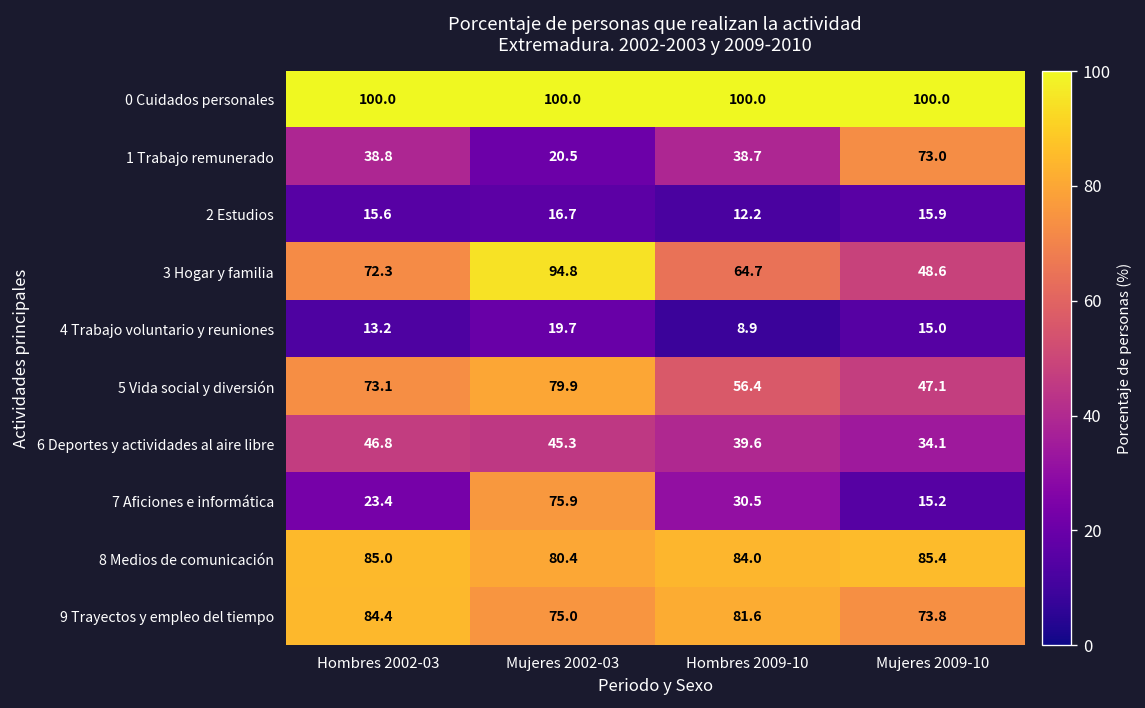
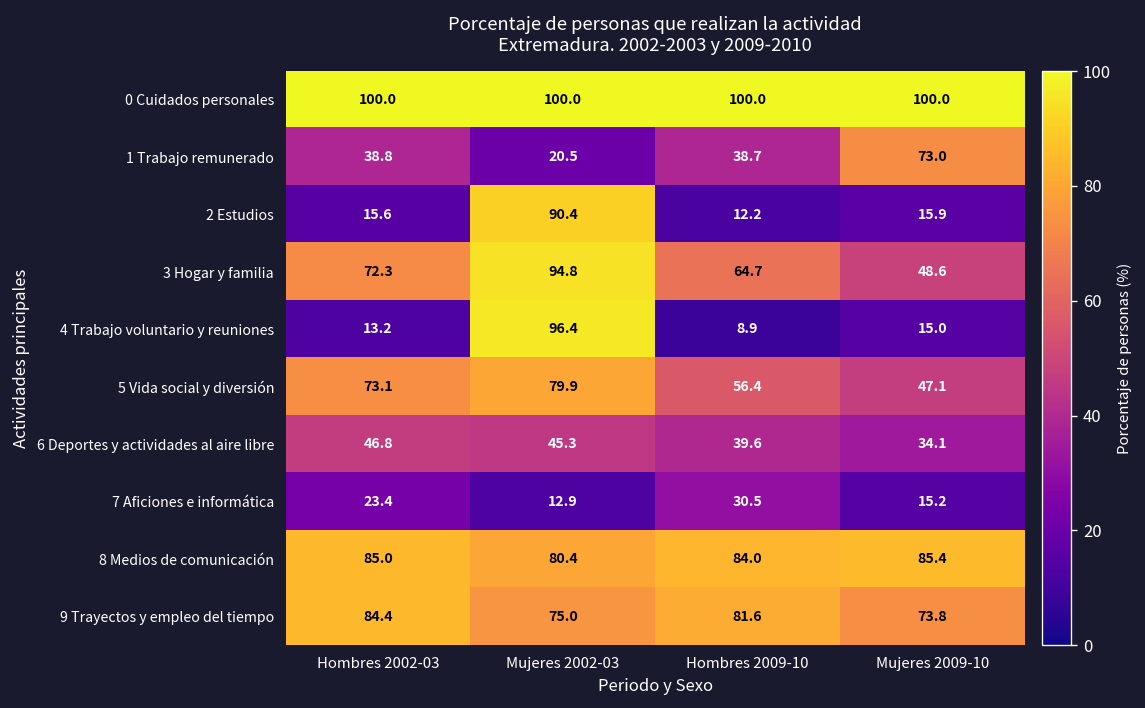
  {
    "0 Cuidados personales": {
      "Hombres 2002-03": 100.0,
      "Mujeres 2002-03": 100.0,
      "Hombres 2009-10": 100.0,
      "Mujeres 2009-10": 100.0
    },
    "1 Trabajo remunerado": {
      "Hombres 2002-03": 38.8,
      "Mujeres 2002-03": 20.5,
      "Hombres 2009-10": 38.7,
      "Mujeres 2009-10": 73.0
    },
    "2 Estudios": {
      "Hombres 2002-03": 15.6,
-     "Mujeres 2002-03": 16.7,
+     "Mujeres 2002-03": 90.4,
      "Hombres 2009-10": 12.2,
      "Mujeres 2009-10": 15.9
    },
    "3 Hogar y familia": {
      "Hombres 2002-03": 72.3,
      "Mujeres 2002-03": 94.8,
      "Hombres 2009-10": 64.7,
      "Mujeres 2009-10": 48.6
    },
    "4 Trabajo voluntario y reuniones": {
      "Hombres 2002-03": 13.2,
-     "Mujeres 2002-03": 19.7,
+     "Mujeres 2002-03": 96.4,
      "Hombres 2009-10": 8.9,
      "Mujeres 2009-10": 15.0
    },
    "5 Vida social y diversión": {
      "Hombres 2002-03": 73.1,
      "Mujeres 2002-03": 79.9,
      "Hombres 2009-10": 56.4,
      "Mujeres 2009-10": 47.1
    },
    "6 Deportes y actividades al aire libre": {
      "Hombres 2002-03": 46.8,
      "Mujeres 2002-03": 45.3,
      "Hombres 2009-10": 39.6,
      "Mujeres 2009-10": 34.1
    },
    "7 Aficiones e informática": {
      "Hombres 2002-03": 23.4,
-     "Mujeres 2002-03": 75.9,
+     "Mujeres 2002-03": 12.9,
      "Hombres 2009-10": 30.5,
      "Mujeres 2009-10": 15.2
    },
    "8 Medios de comunicación": {
      "Hombres 2002-03": 85.0,
      "Mujeres 2002-03": 80.4,
      "Hombres 2009-10": 84.0,
      "Mujeres 2009-10": 85.4
    },
    "9 Trayectos y empleo del tiempo": {
      "Hombres 2002-03": 84.4,
      "Mujeres 2002-03": 75.0,
      "Hombres 2009-10": 81.6,
      "Mujeres 2009-10": 73.8
    }
  }
